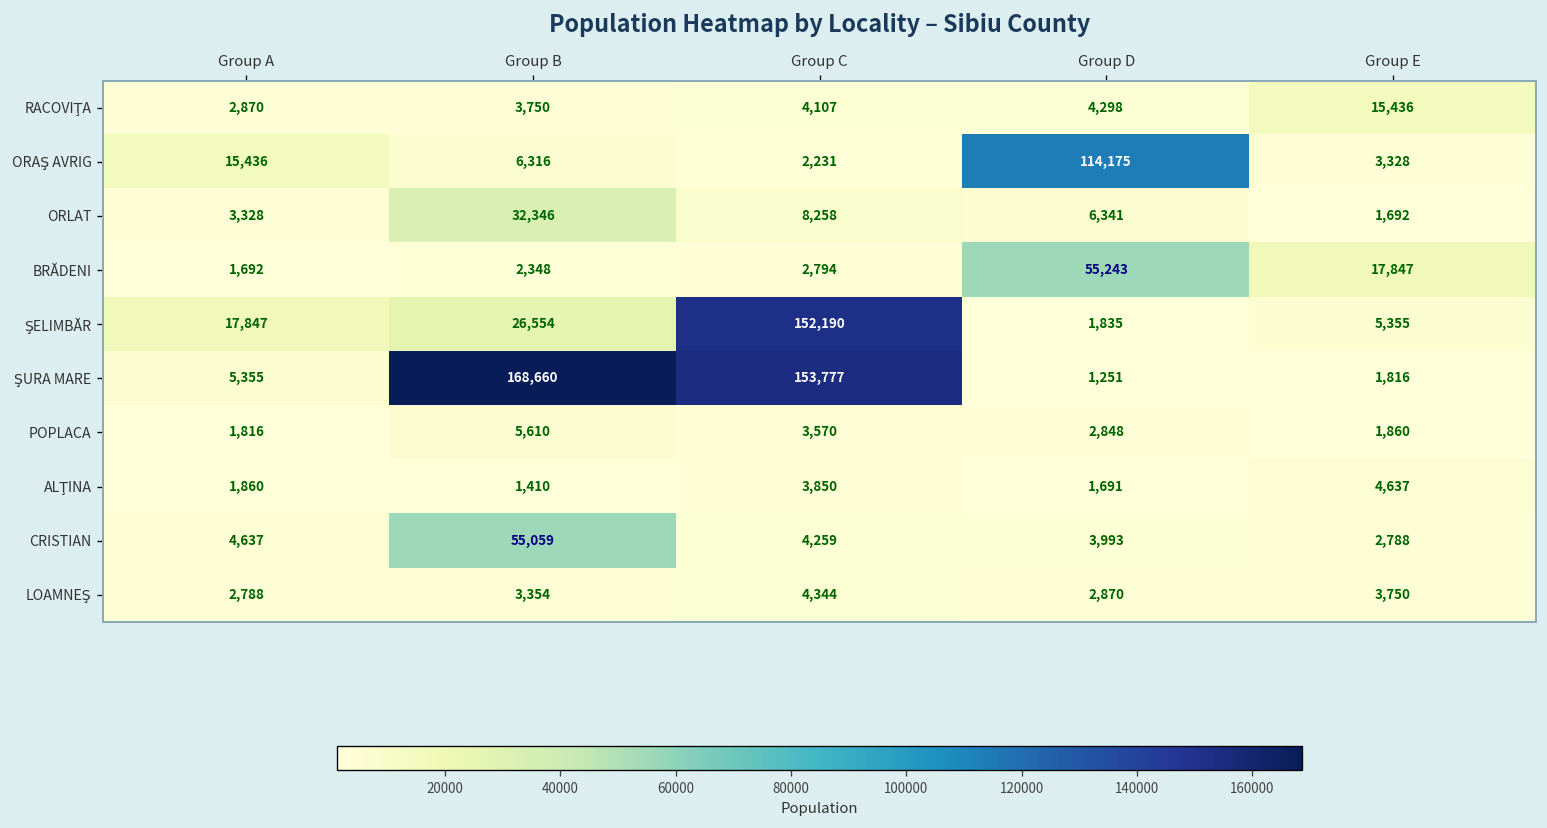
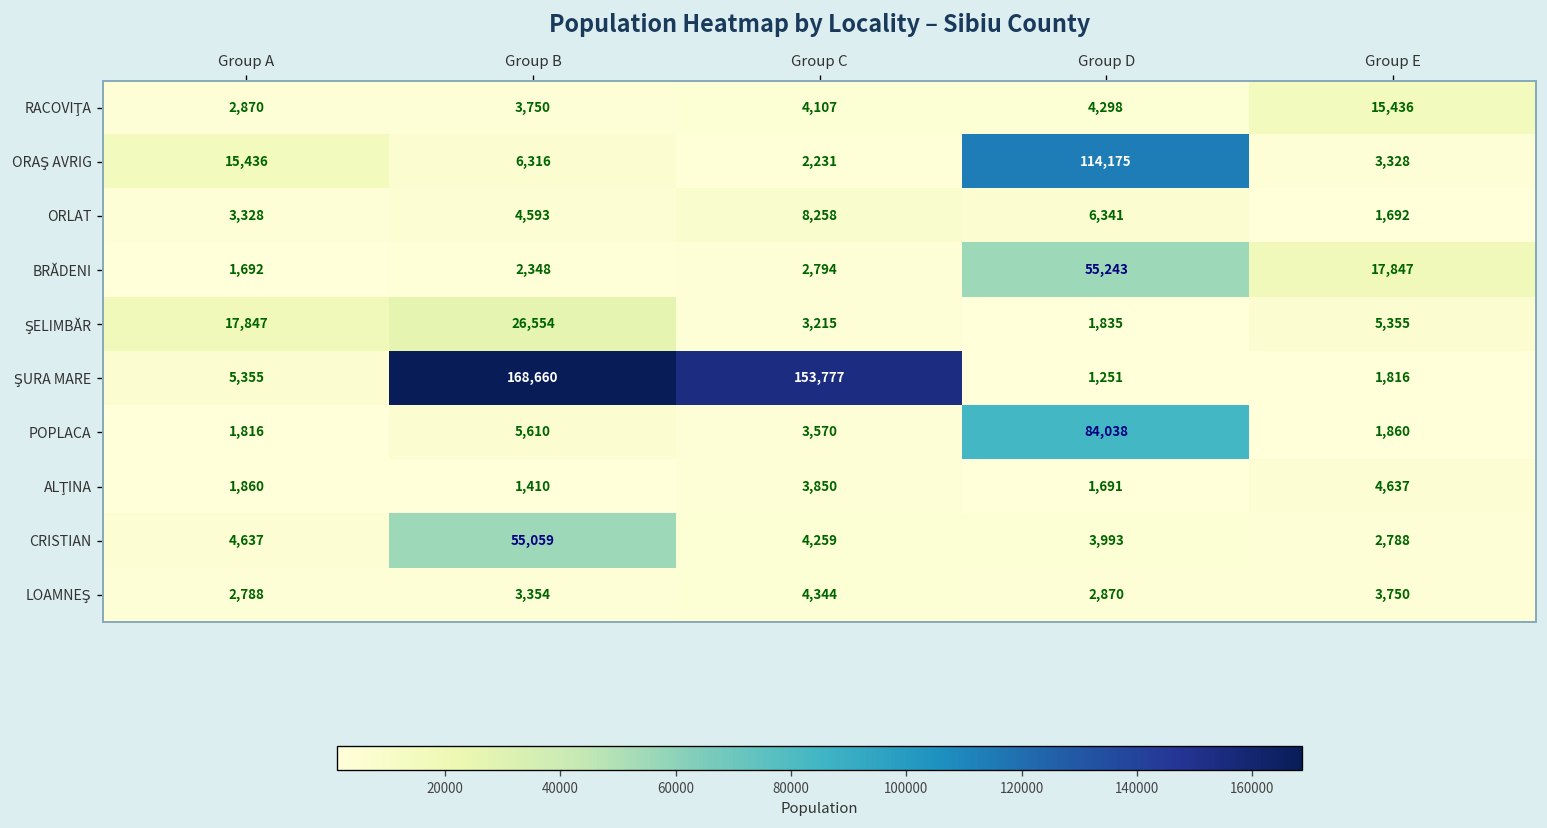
  {
    "RACOVIŢA": {
      "Group A": "2,870",
      "Group B": "3,750",
      "Group C": "4,107",
      "Group D": "4,298",
      "Group E": "15,436"
    },
    "ORAŞ AVRIG": {
      "Group A": "15,436",
      "Group B": "6,316",
      "Group C": "2,231",
      "Group D": "114,175",
      "Group E": "3,328"
    },
    "ORLAT": {
      "Group A": "3,328",
-     "Group B": "32,346",
+     "Group B": "4,593",
      "Group C": "8,258",
      "Group D": "6,341",
      "Group E": "1,692"
    },
    "BRĂDENI": {
      "Group A": "1,692",
      "Group B": "2,348",
      "Group C": "2,794",
      "Group D": "55,243",
      "Group E": "17,847"
    },
    "ŞELIMBĂR": {
      "Group A": "17,847",
      "Group B": "26,554",
-     "Group C": "152,190",
+     "Group C": "3,215",
      "Group D": "1,835",
      "Group E": "5,355"
    },
    "ŞURA MARE": {
      "Group A": "5,355",
      "Group B": "168,660",
      "Group C": "153,777",
      "Group D": "1,251",
      "Group E": "1,816"
    },
    "POPLACA": {
      "Group A": "1,816",
      "Group B": "5,610",
      "Group C": "3,570",
-     "Group D": "2,848",
+     "Group D": "84,038",
      "Group E": "1,860"
    },
    "ALŢINA": {
      "Group A": "1,860",
      "Group B": "1,410",
      "Group C": "3,850",
      "Group D": "1,691",
      "Group E": "4,637"
    },
    "CRISTIAN": {
      "Group A": "4,637",
      "Group B": "55,059",
      "Group C": "4,259",
      "Group D": "3,993",
      "Group E": "2,788"
    },
    "LOAMNEŞ": {
      "Group A": "2,788",
      "Group B": "3,354",
      "Group C": "4,344",
      "Group D": "2,870",
      "Group E": "3,750"
    }
  }
